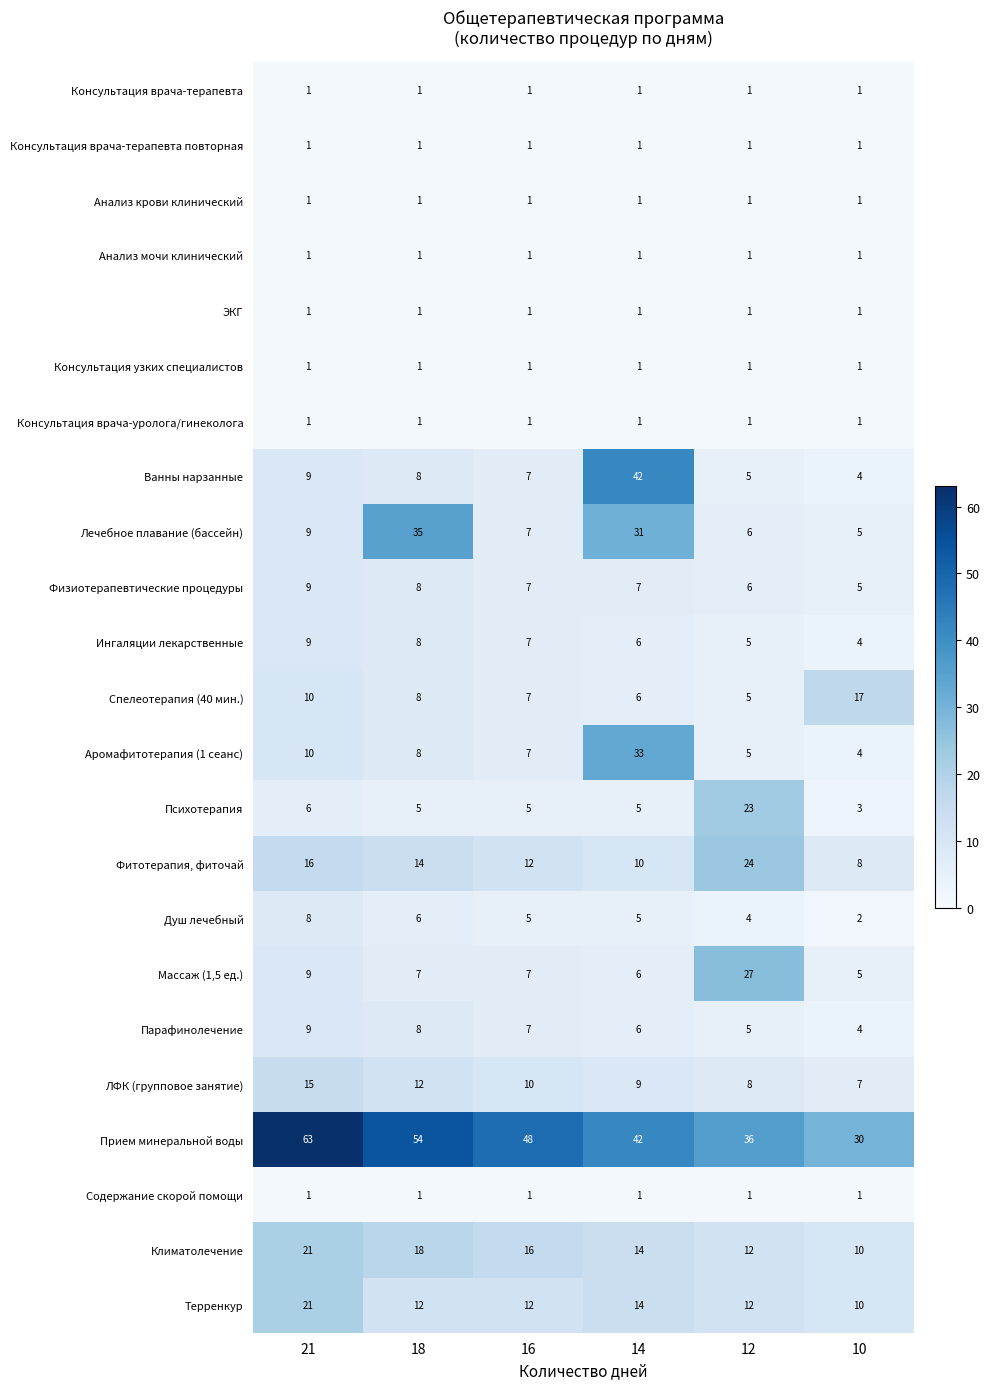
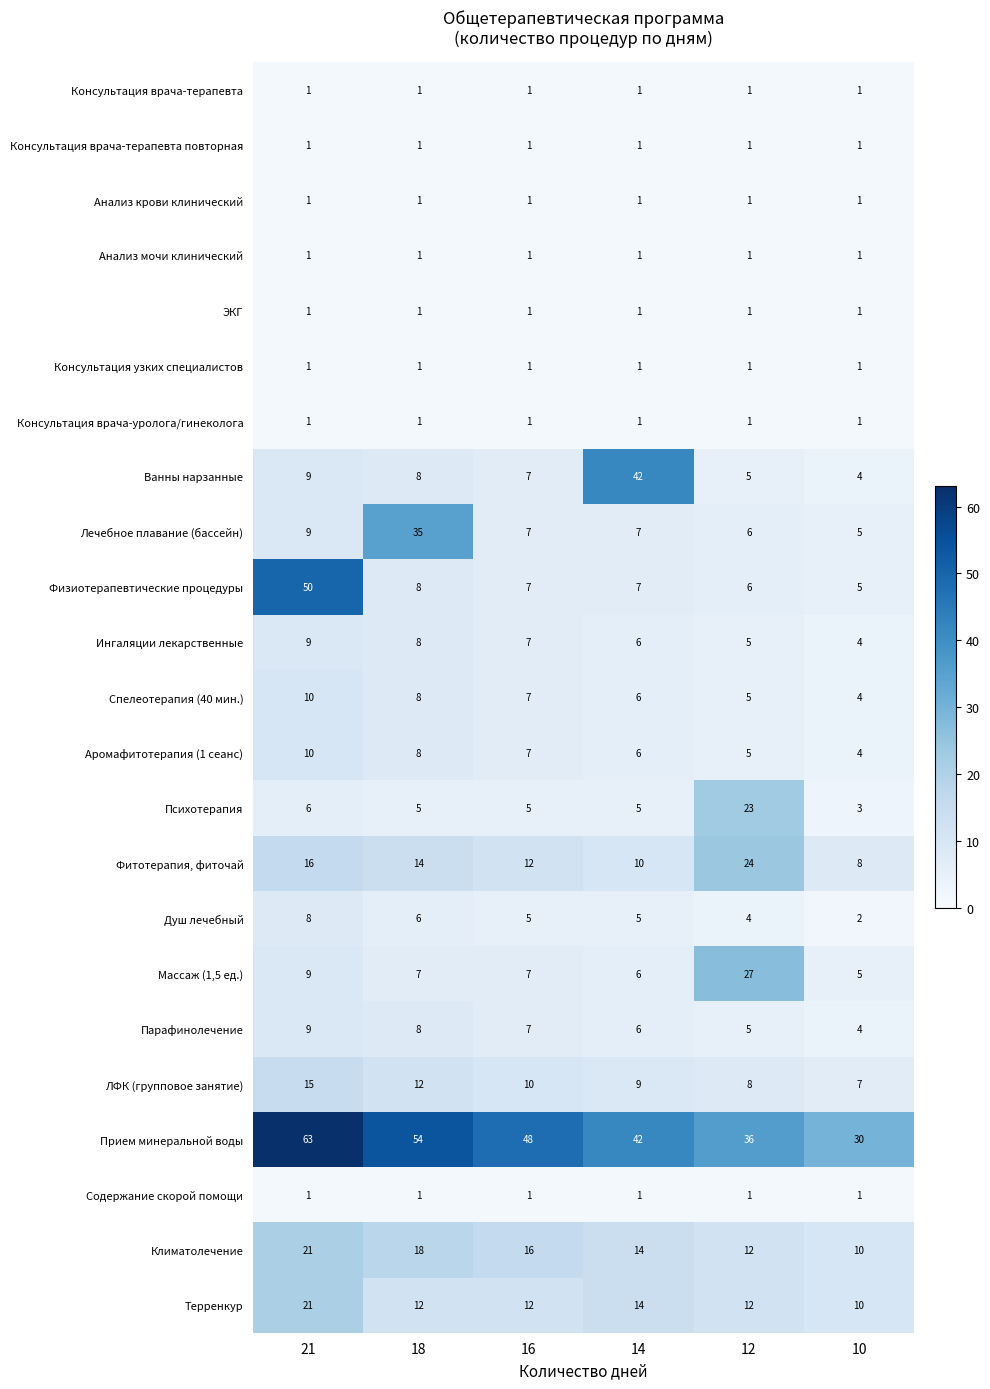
  {
    "Консультация врача-терапевта": {
      "21": 1,
      "18": 1,
      "16": 1,
      "14": 1,
      "12": 1,
      "10": 1
    },
    "Консультация врача-терапевта повторная": {
      "21": 1,
      "18": 1,
      "16": 1,
      "14": 1,
      "12": 1,
      "10": 1
    },
    "Анализ крови клинический": {
      "21": 1,
      "18": 1,
      "16": 1,
      "14": 1,
      "12": 1,
      "10": 1
    },
    "Анализ мочи клинический": {
      "21": 1,
      "18": 1,
      "16": 1,
      "14": 1,
      "12": 1,
      "10": 1
    },
    "ЭКГ": {
      "21": 1,
      "18": 1,
      "16": 1,
      "14": 1,
      "12": 1,
      "10": 1
    },
    "Консультация узких специалистов": {
      "21": 1,
      "18": 1,
      "16": 1,
      "14": 1,
      "12": 1,
      "10": 1
    },
    "Консультация врача-уролога/гинеколога": {
      "21": 1,
      "18": 1,
      "16": 1,
      "14": 1,
      "12": 1,
      "10": 1
    },
    "Ванны нарзанные": {
      "21": 9,
      "18": 8,
      "16": 7,
      "14": 42,
      "12": 5,
      "10": 4
    },
    "Лечебное плавание (бассейн)": {
      "21": 9,
      "18": 35,
      "16": 7,
-     "14": 31,
+     "14": 7,
      "12": 6,
      "10": 5
    },
    "Физиотерапевтические процедуры": {
-     "21": 9,
+     "21": 50,
      "18": 8,
      "16": 7,
      "14": 7,
      "12": 6,
      "10": 5
    },
    "Ингаляции лекарственные": {
      "21": 9,
      "18": 8,
      "16": 7,
      "14": 6,
      "12": 5,
      "10": 4
    },
    "Спелеотерапия (40 мин.)": {
      "21": 10,
      "18": 8,
      "16": 7,
      "14": 6,
      "12": 5,
-     "10": 17
+     "10": 4
    },
    "Аромафитотерапия (1 сеанс)": {
      "21": 10,
      "18": 8,
      "16": 7,
-     "14": 33,
+     "14": 6,
      "12": 5,
      "10": 4
    },
    "Психотерапия": {
      "21": 6,
      "18": 5,
      "16": 5,
      "14": 5,
      "12": 23,
      "10": 3
    },
    "Фитотерапия, фиточай": {
      "21": 16,
      "18": 14,
      "16": 12,
      "14": 10,
      "12": 24,
      "10": 8
    },
    "Душ лечебный": {
      "21": 8,
      "18": 6,
      "16": 5,
      "14": 5,
      "12": 4,
      "10": 2
    },
    "Массаж (1,5 ед.)": {
      "21": 9,
      "18": 7,
      "16": 7,
      "14": 6,
      "12": 27,
      "10": 5
    },
    "Парафинолечение": {
      "21": 9,
      "18": 8,
      "16": 7,
      "14": 6,
      "12": 5,
      "10": 4
    },
    "ЛФК (групповое занятие)": {
      "21": 15,
      "18": 12,
      "16": 10,
      "14": 9,
      "12": 8,
      "10": 7
    },
    "Прием минеральной воды": {
      "21": 63,
      "18": 54,
      "16": 48,
      "14": 42,
      "12": 36,
      "10": 30
    },
    "Содержание скорой помощи": {
      "21": 1,
      "18": 1,
      "16": 1,
      "14": 1,
      "12": 1,
      "10": 1
    },
    "Климатолечение": {
      "21": 21,
      "18": 18,
      "16": 16,
      "14": 14,
      "12": 12,
      "10": 10
    },
    "Терренкур": {
      "21": 21,
      "18": 12,
      "16": 12,
      "14": 14,
      "12": 12,
      "10": 10
    }
  }
